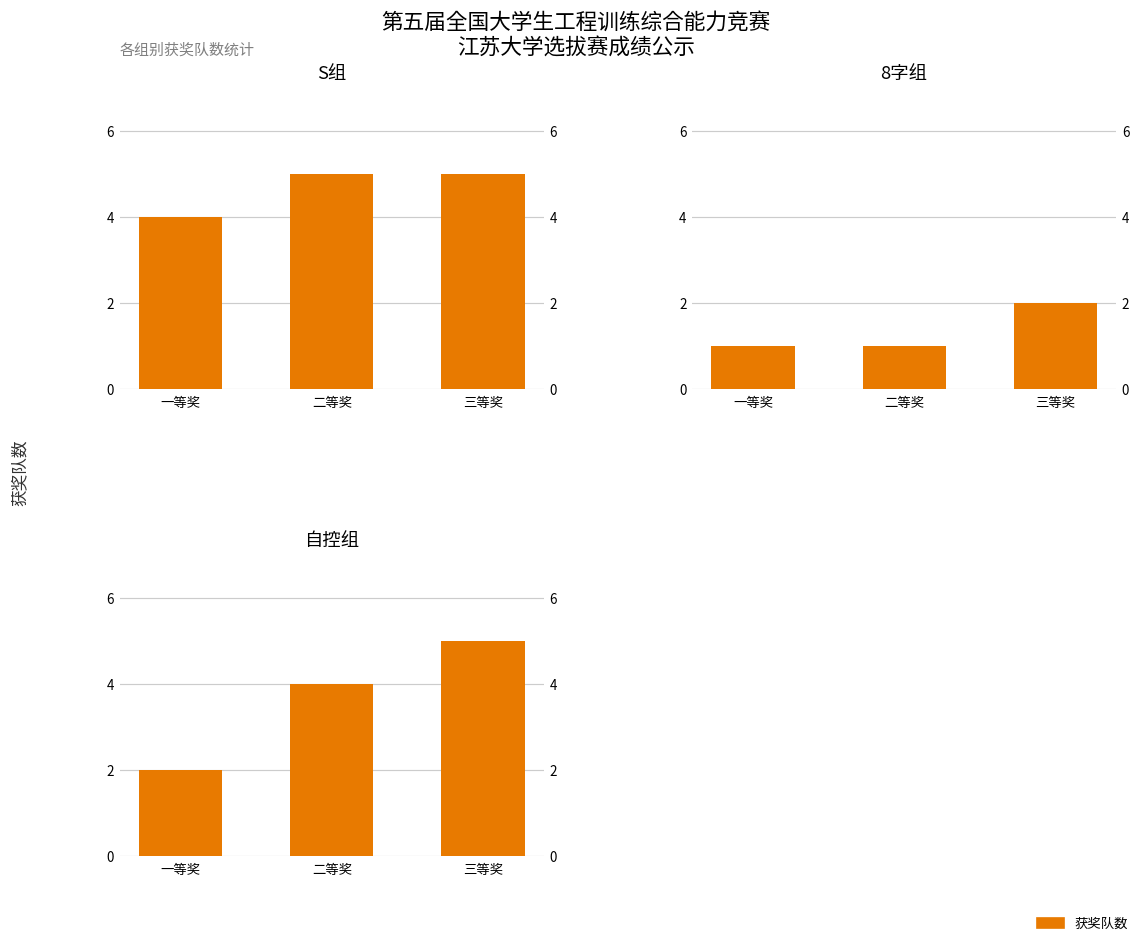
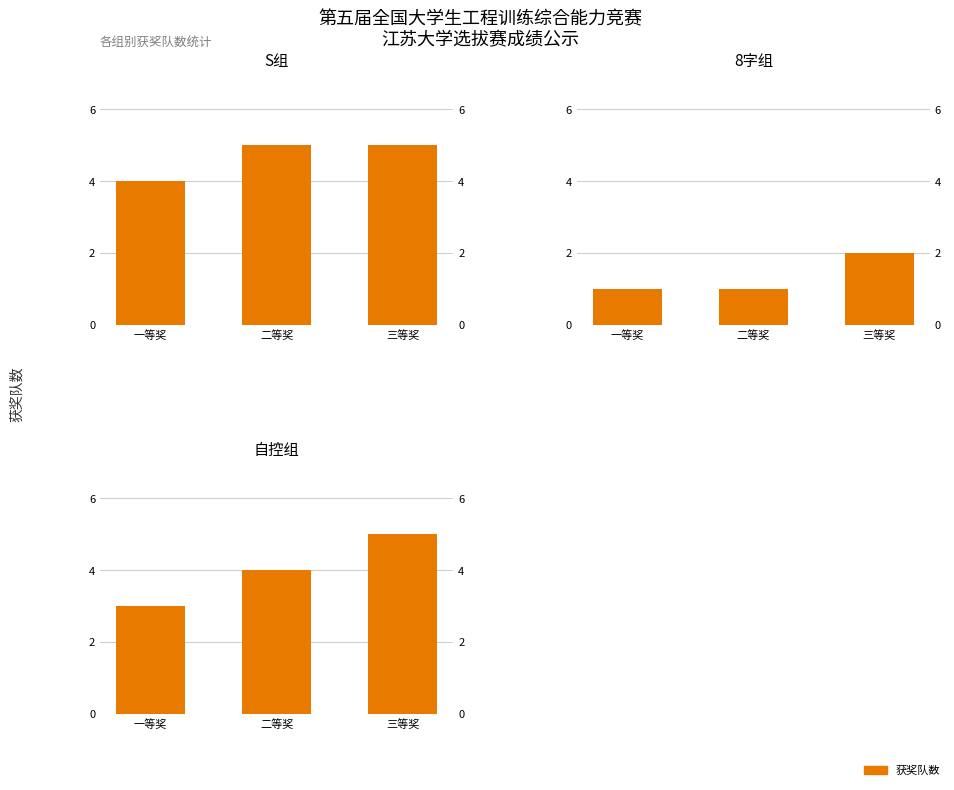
  {
    "S组": {
      "一等奖": 4.0,
      "二等奖": 5.0,
      "三等奖": 5.0
    },
    "8字组": {
      "一等奖": 1.0,
      "二等奖": 1.0,
      "三等奖": 2.0
    },
    "自控组": {
-     "一等奖": 2,
+     "一等奖": 3,
      "二等奖": 4,
      "三等奖": 5
    }
  }
